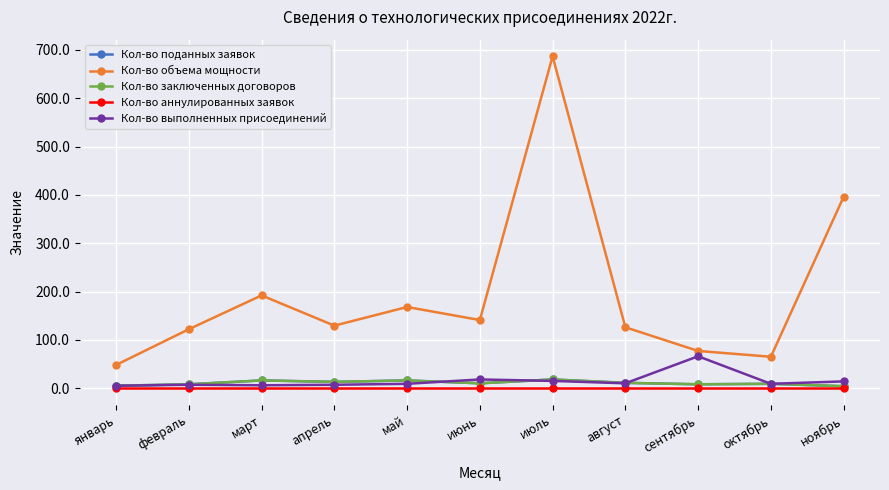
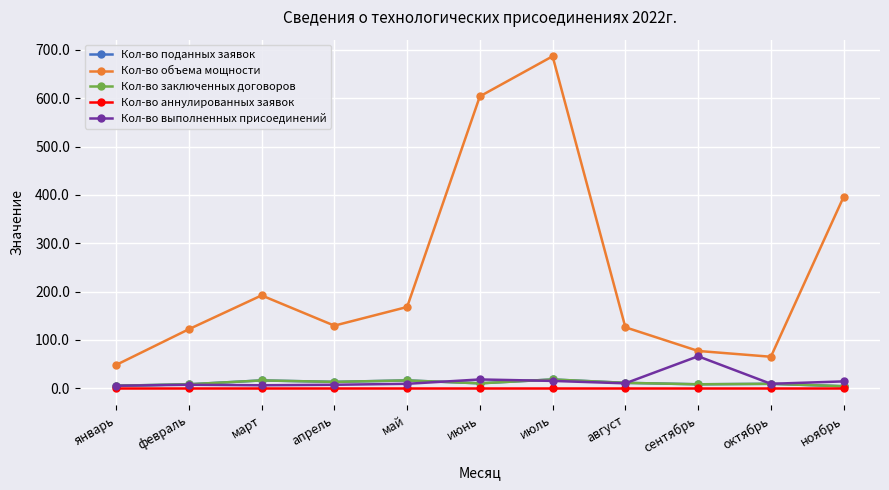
  {
    "Кол-во заключенных договоров": {
      "март": 20,
      "апрель": 10,
      "май": 20,
      "июнь": 10,
      "сентябрь": 10
    },
    "Кол-во объема мощности": {
      "январь": 50,
      "февраль": 120,
      "март": 190,
      "апрель": 130,
      "май": 170,
-     "июнь": 140,
+     "июнь": 600,
      "июль": 690,
      "август": 130,
      "сентябрь": 80,
      "октябрь": 70,
      "ноябрь": 400
    },
    "Кол-во аннулированных заявок": {
      "февраль": 0,
      "март": 0,
      "апрель": 0,
      "май": 0,
      "июнь": 0,
      "июль": 0,
      "август": 0,
      "сентябрь": 0,
      "октябрь": 0
    },
    "Кол-во выполненных присоединений": {
      "март": 10,
      "апрель": 10,
      "май": 10,
      "июнь": 20,
      "сентябрь": 70,
      "ноябрь": 10
    }
  }
